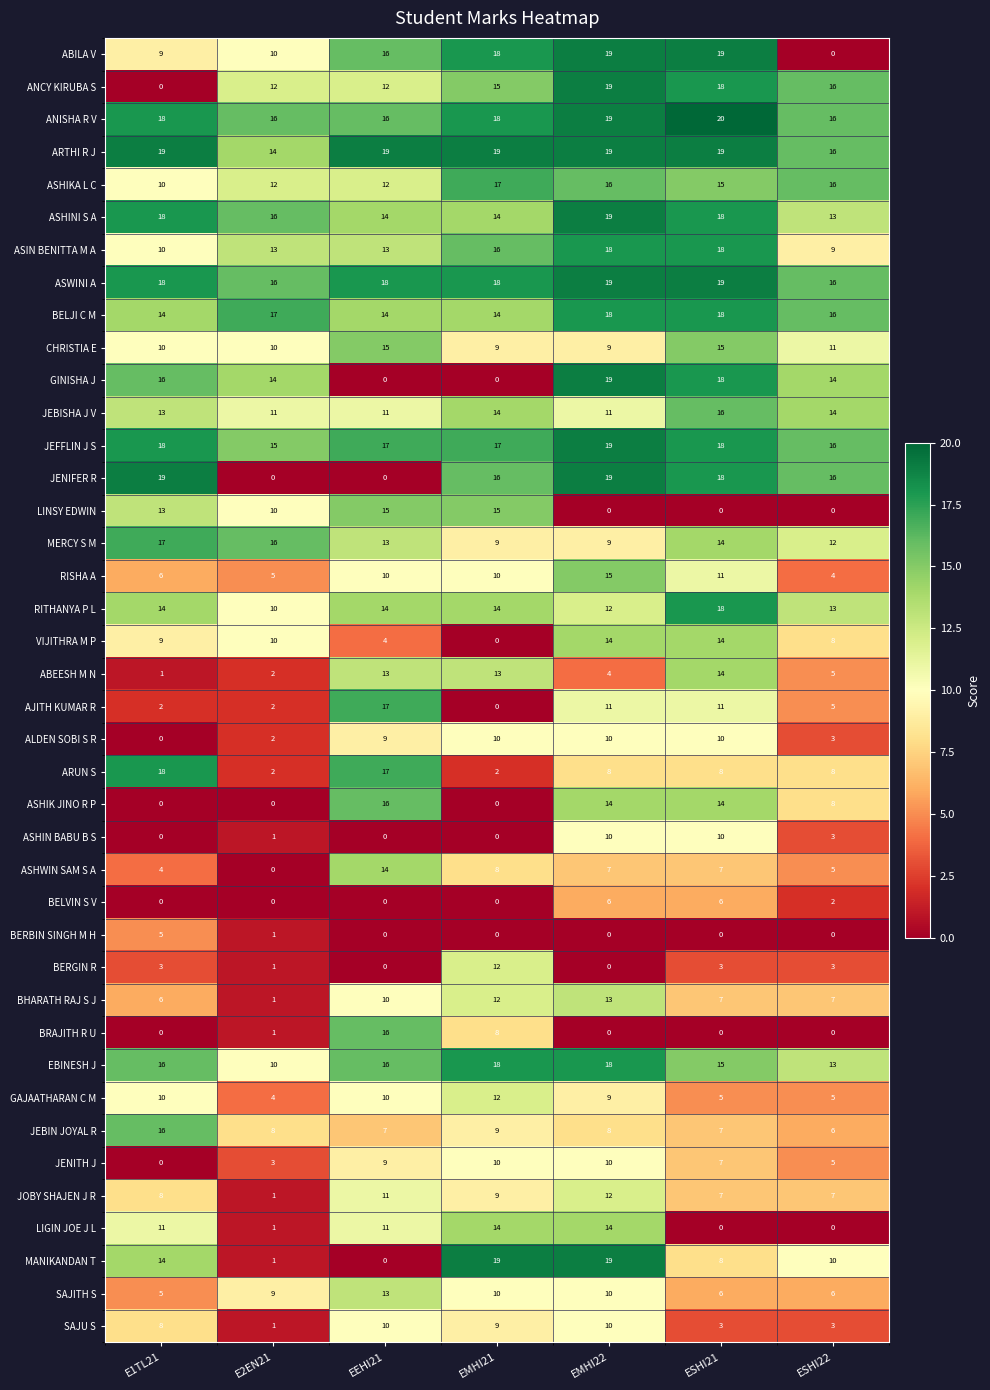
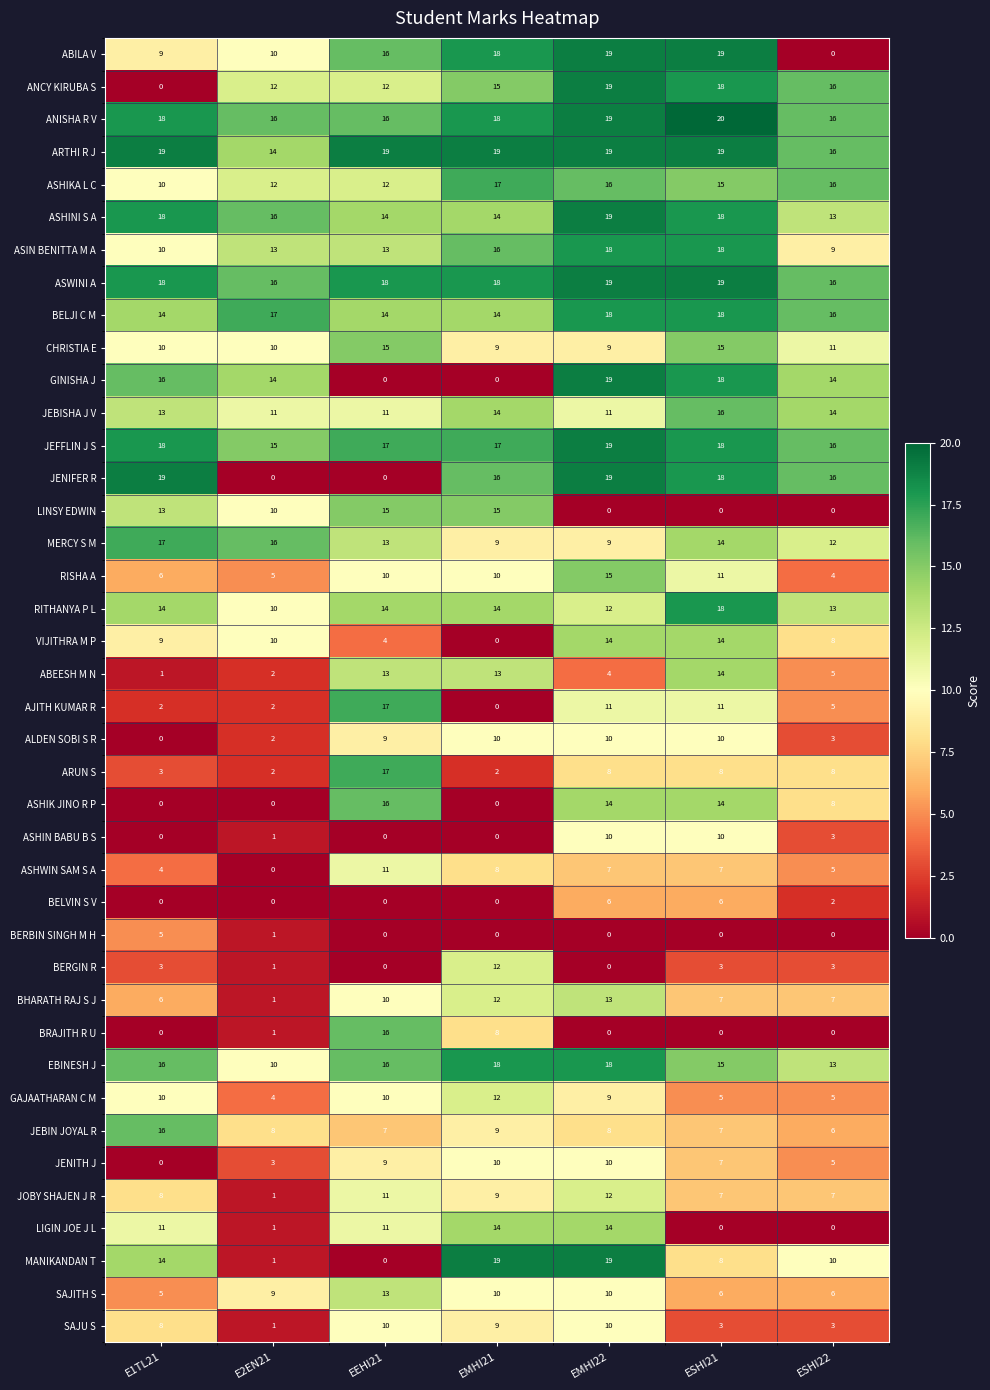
  {
    "ARUN S": {
-     "E1TL21": 18,
+     "E1TL21": 3,
      "E2EN21": 2,
      "EEHI21": 17,
      "EMHI21": 2,
      "EMHI22": 8,
      "ESHI21": 8,
      "ESHI22": 8
    },
    "ASHWIN SAM S A": {
      "E1TL21": 4,
      "E2EN21": 0,
-     "EEHI21": 14,
+     "EEHI21": 11,
      "EMHI21": 8,
      "EMHI22": 7,
      "ESHI21": 7,
      "ESHI22": 5
    }
  }
